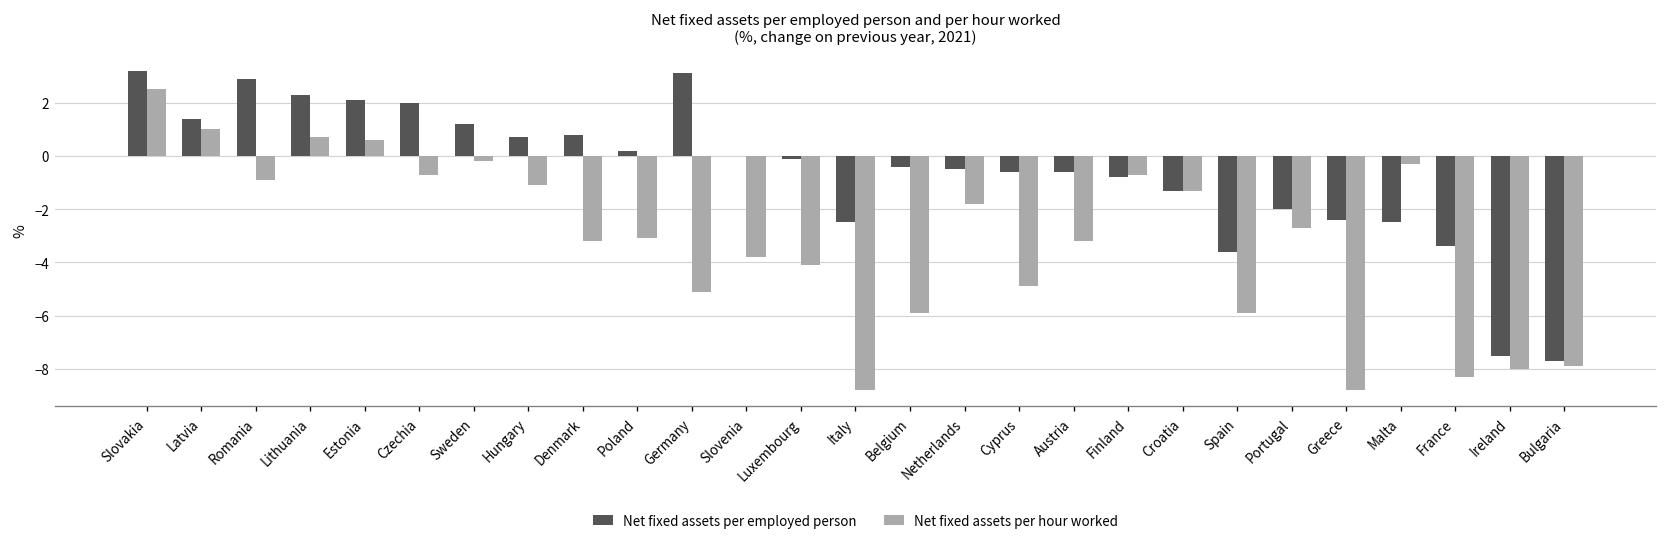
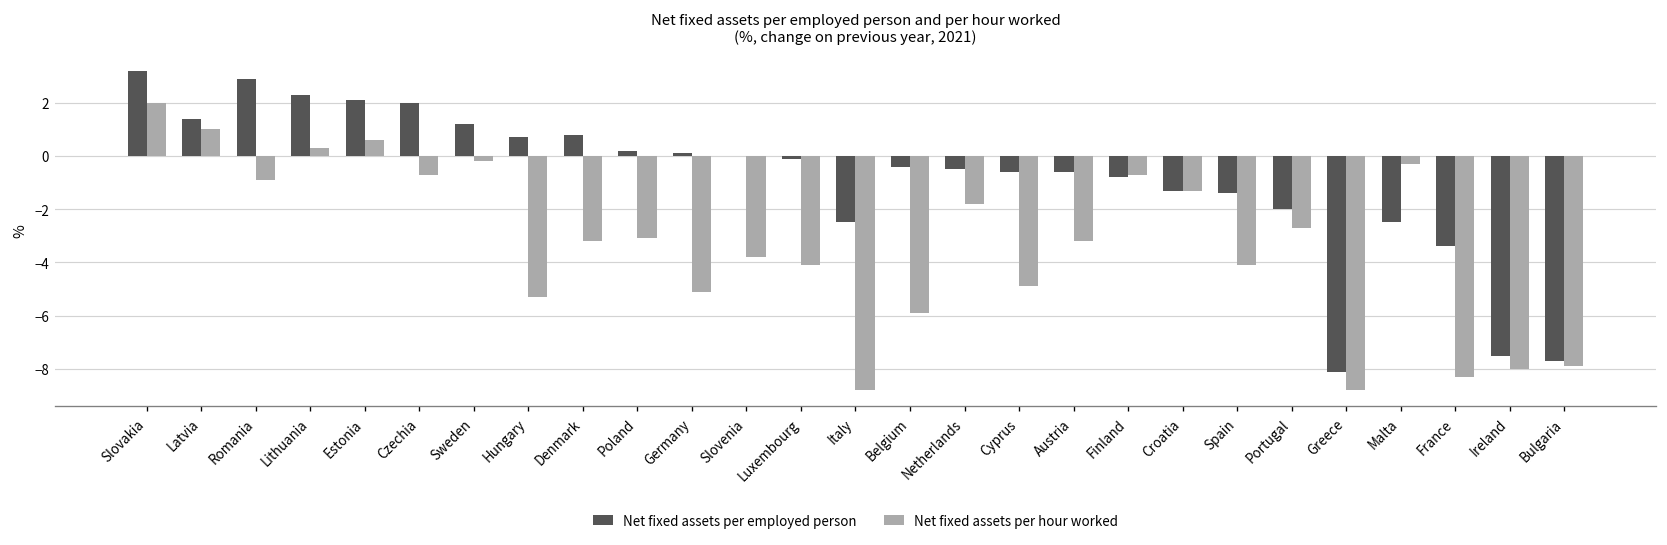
  {
    "Net fixed assets per employed person": {
      "Slovakia": 3.2,
      "Latvia": 1.4,
      "Romania": 2.9,
      "Lithuania": 2.3,
      "Estonia": 2.1,
      "Czechia": 2.0,
      "Sweden": 1.2,
      "Hungary": 0.7,
      "Denmark": 0.8,
      "Poland": 0.2,
-     "Germany": 3.1,
+     "Germany": 0.1,
      "Slovenia": 0.0,
      "Italy": -2.5,
      "Belgium": -0.4,
      "Netherlands": -0.5,
      "Cyprus": -0.6,
      "Austria": -0.6,
      "Finland": -0.8,
      "Croatia": -1.3,
-     "Spain": -3.6,
+     "Spain": -1.4,
      "Portugal": -2.0,
-     "Greece": -2.4,
+     "Greece": -8.1,
      "Malta": -2.5,
      "France": -3.4,
      "Ireland": -7.5,
      "Bulgaria": -7.7
    },
    "Net fixed assets per hour worked": {
-     "Slovakia": 2.5,
+     "Slovakia": 2.0,
      "Latvia": 1.0,
      "Romania": -0.9,
-     "Lithuania": 0.7,
+     "Lithuania": 0.3,
      "Estonia": 0.6,
      "Czechia": -0.7,
      "Sweden": -0.2,
-     "Hungary": -1.1,
+     "Hungary": -5.3,
      "Denmark": -3.2,
      "Poland": -3.1,
      "Germany": -5.1,
      "Slovenia": -3.8,
      "Luxembourg": -4.1,
      "Italy": -8.8,
      "Belgium": -5.9,
      "Netherlands": -1.8,
      "Cyprus": -4.9,
      "Austria": -3.2,
      "Finland": -0.7,
      "Croatia": -1.3,
-     "Spain": -5.9,
+     "Spain": -4.1,
      "Portugal": -2.7,
      "Greece": -8.8,
      "Malta": -0.3,
      "France": -8.3,
      "Ireland": -8.0,
      "Bulgaria": -7.9
    }
  }
